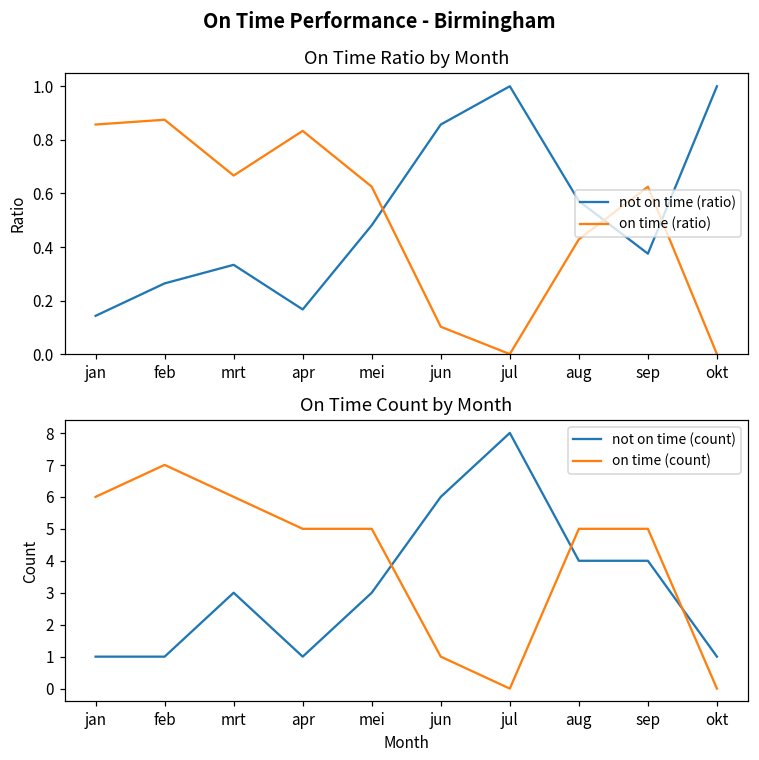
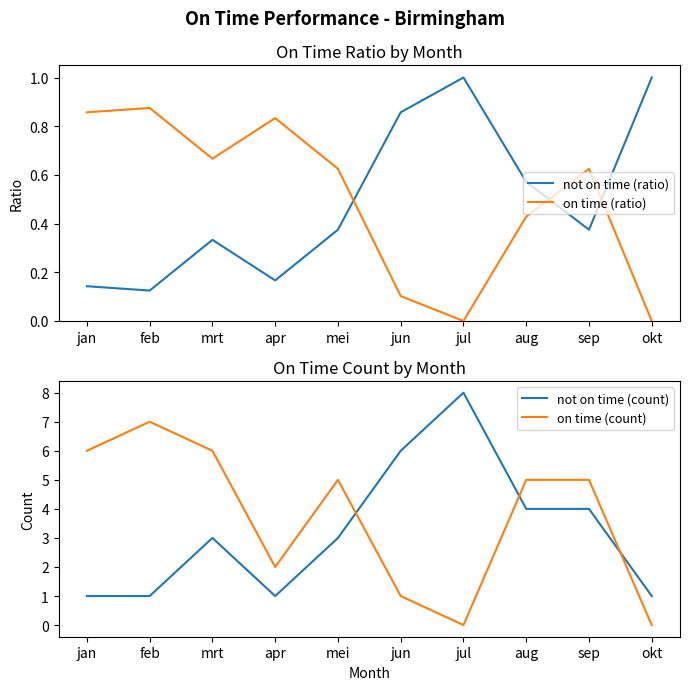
  {
    "On Time Ratio by Month": {
      "not on time (ratio)": {
        "jan": 0.14,
-       "feb": 0.26,
+       "feb": 0.13,
        "mrt": 0.33,
        "apr": 0.17,
-       "mei": 0.48,
+       "mei": 0.38,
        "jun": 0.86,
        "jul": 1.00,
        "sep": 0.38,
        "okt": 1.00
      },
      "on time (ratio)": {
        "jan": 0.86,
        "feb": 0.88,
        "mrt": 0.67,
        "apr": 0.83,
        "mei": 0.63,
        "jun": 0.10,
        "jul": 0.00,
        "aug": 0.43,
        "sep": 0.63,
        "okt": 0.00
      }
    },
    "On Time Count by Month": {
      "not on time (count)": {
        "jan": 1,
        "feb": 1,
        "mrt": 3,
        "apr": 1,
        "mei": 3,
        "jun": 6,
        "jul": 8,
        "aug": 4,
        "sep": 4,
        "okt": 1
      },
      "on time (count)": {
        "jan": 6,
        "feb": 7,
        "mrt": 6,
-       "apr": 5,
+       "apr": 2,
        "mei": 5,
        "jun": 1,
        "jul": 0,
        "aug": 5,
        "sep": 5,
        "okt": 0
      }
    }
  }
